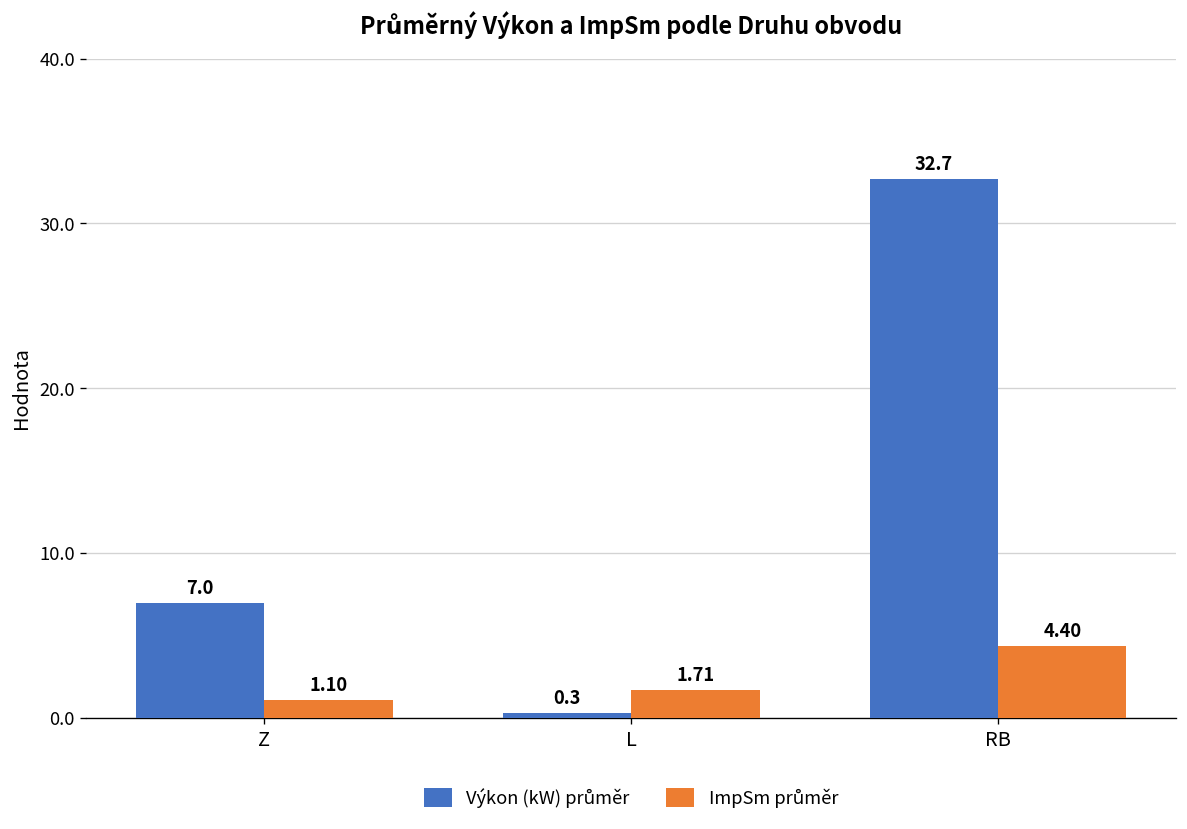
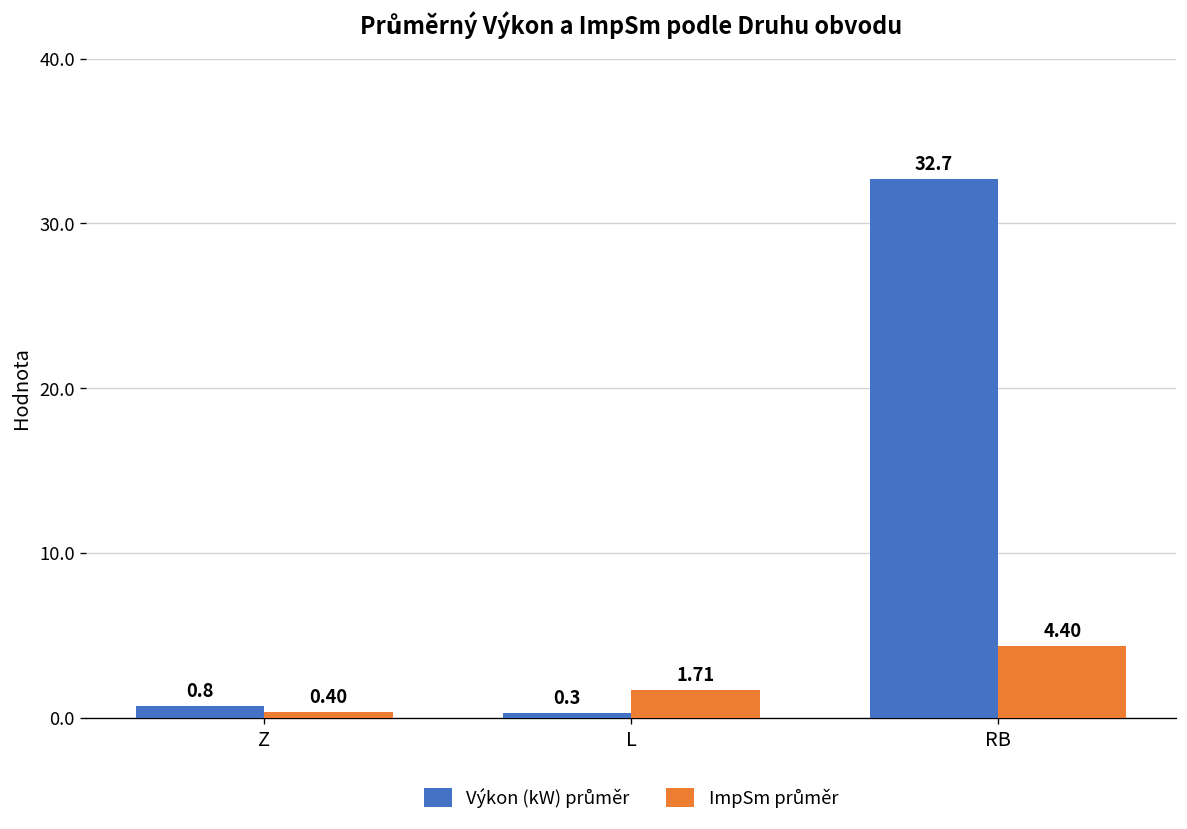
  {
    "Výkon (kW) průměr": {
-     "Z": 7.0,
+     "Z": 0.8,
      "L": 0.3,
      "RB": 32.7
    },
    "ImpSm průměr": {
-     "Z": 1.10,
+     "Z": 0.40,
      "L": 1.71,
      "RB": 4.40
    }
  }
